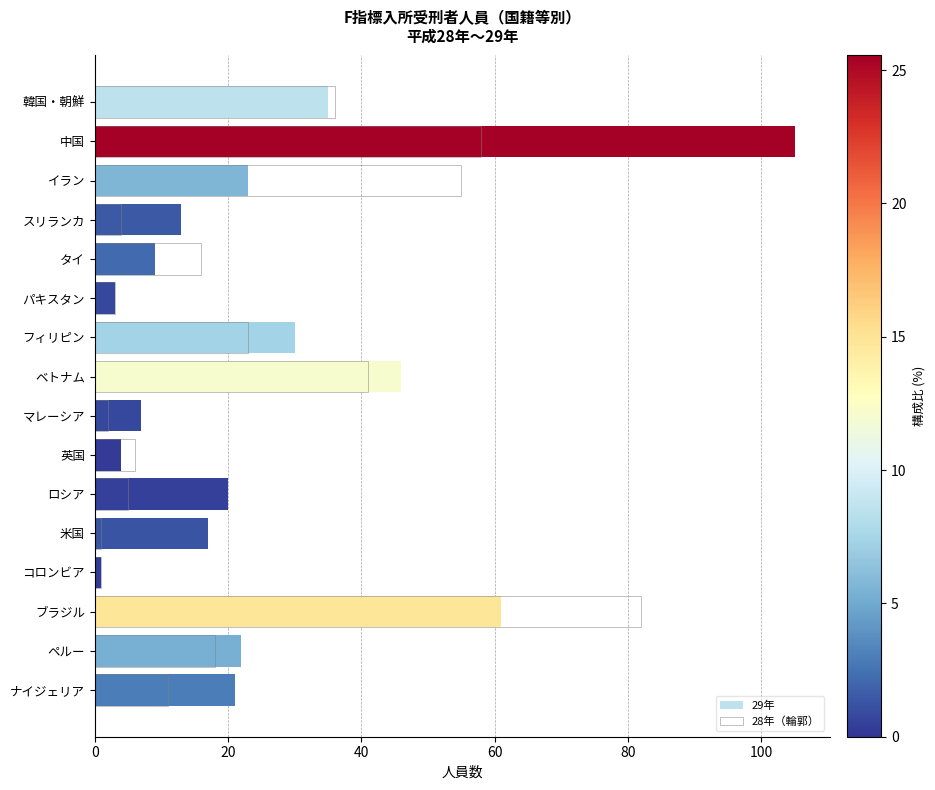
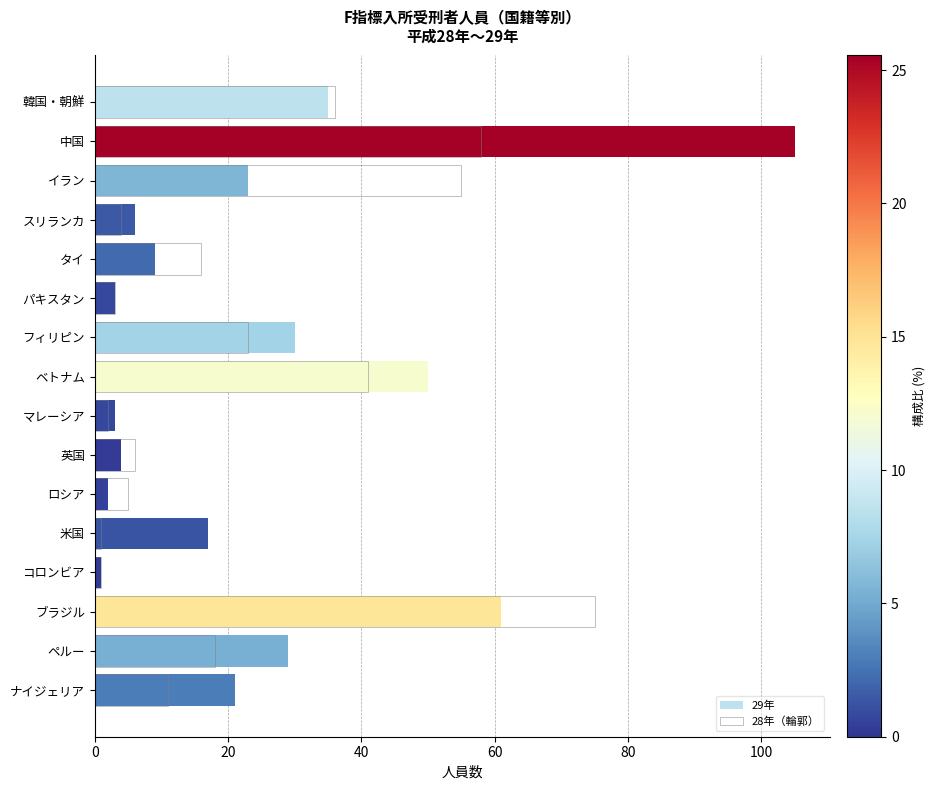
  {
    "29年": {
      "中国": 105,
-     "スリランカ": 13,
+     "スリランカ": 6,
      "パキスタン": 3,
      "フィリピン": 30,
-     "ベトナム": 46,
-     "マレーシア": 7,
-     "ロシア": 20,
+     "ベトナム": 50,
+     "マレーシア": 3,
+     "ロシア": 2,
      "米国": 17,
      "コロンビア": 1,
-     "ペルー": 22,
+     "ペルー": 29,
      "ナイジェリア": 21
    },
    "28年（輪郭）": {
      "韓国・朝鮮": 36,
      "イラン": 55,
      "タイ": 16,
      "パキスタン": 3,
      "英国": 6,
      "コロンビア": 1,
-     "ブラジル": 82
+     "ブラジル": 75
    }
  }
